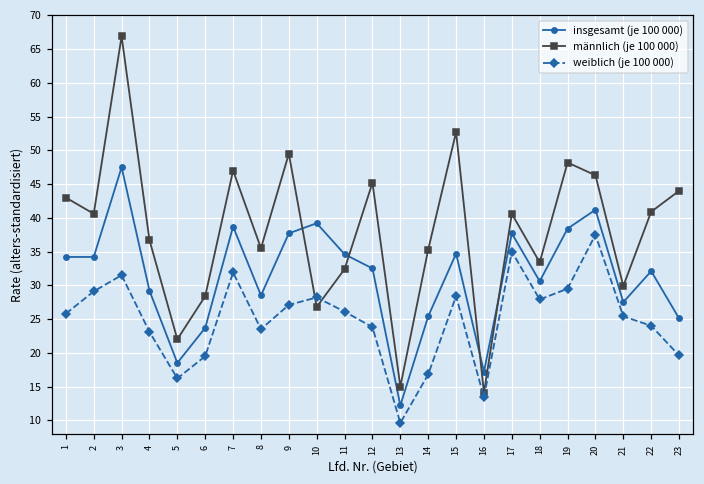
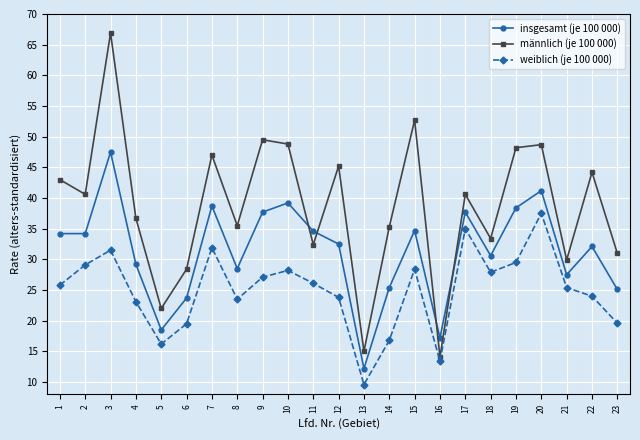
  {
    "männlich (je 100 000)": {
      "1": 43,
      "2": 41,
      "3": 67,
      "4": 37,
      "5": 22,
      "6": 28,
      "7": 47,
      "8": 36,
      "9": 50,
-     "10": 27,
+     "10": 49,
      "11": 32,
      "12": 45,
      "13": 15,
      "14": 35,
      "15": 53,
      "16": 14,
      "17": 41,
      "18": 33,
      "19": 48,
-     "20": 46,
+     "20": 49,
      "21": 30,
-     "22": 41,
-     "23": 44
+     "22": 44,
+     "23": 31
    }
  }
